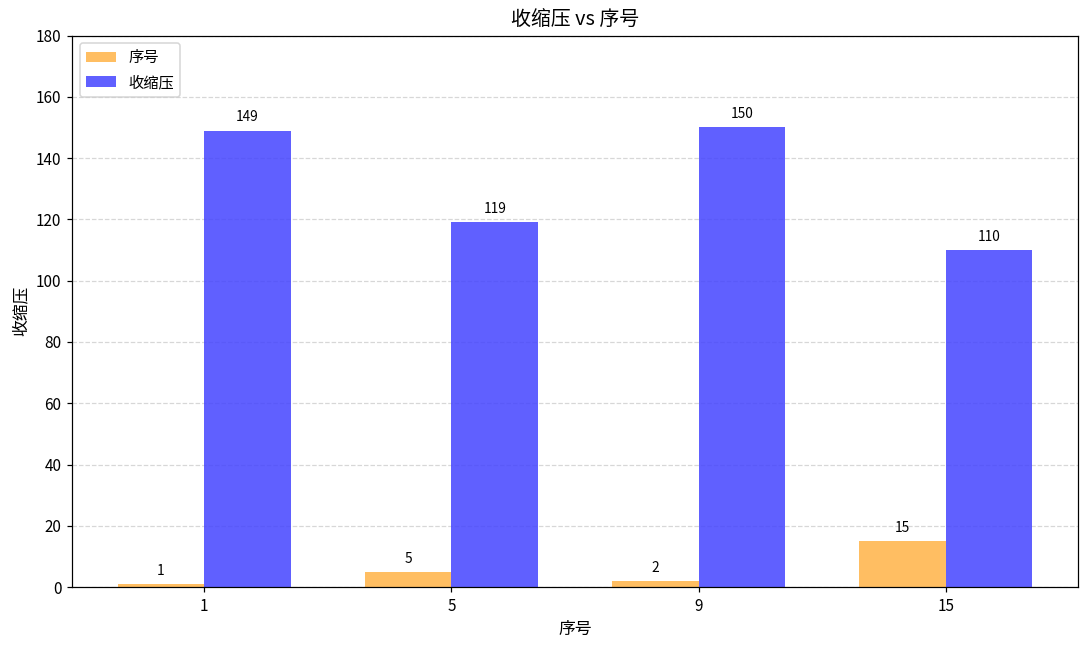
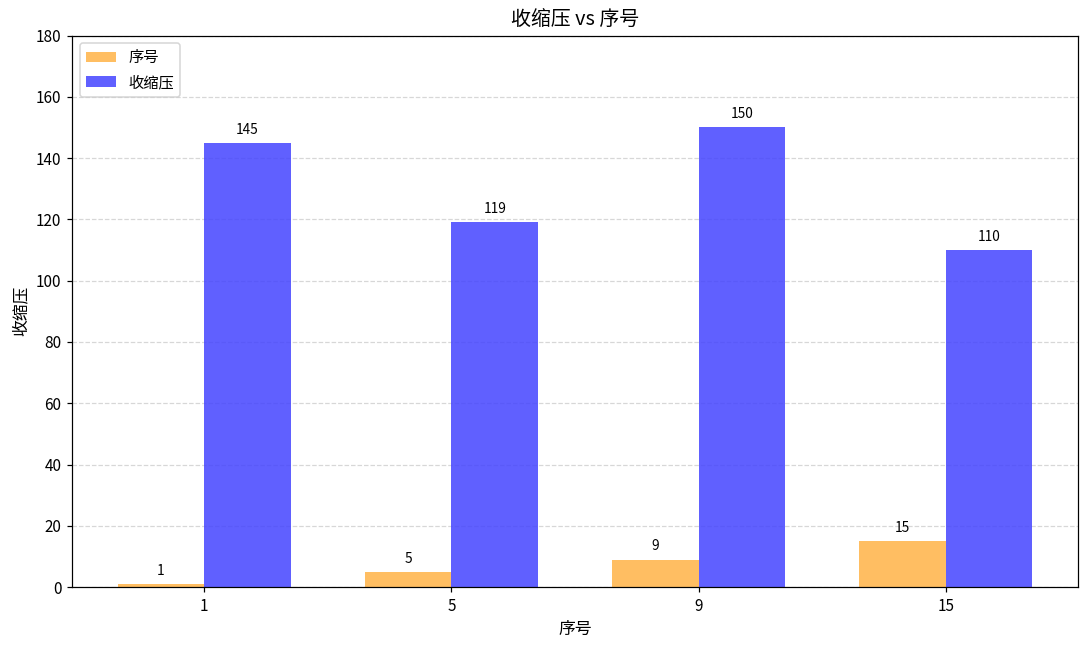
  {
    "序号": {
      "1": 1,
      "5": 5,
-     "9": 2,
+     "9": 9,
      "15": 15
    },
    "收缩压": {
-     "1": 149,
+     "1": 145,
      "5": 119,
      "9": 150,
      "15": 110
    }
  }
